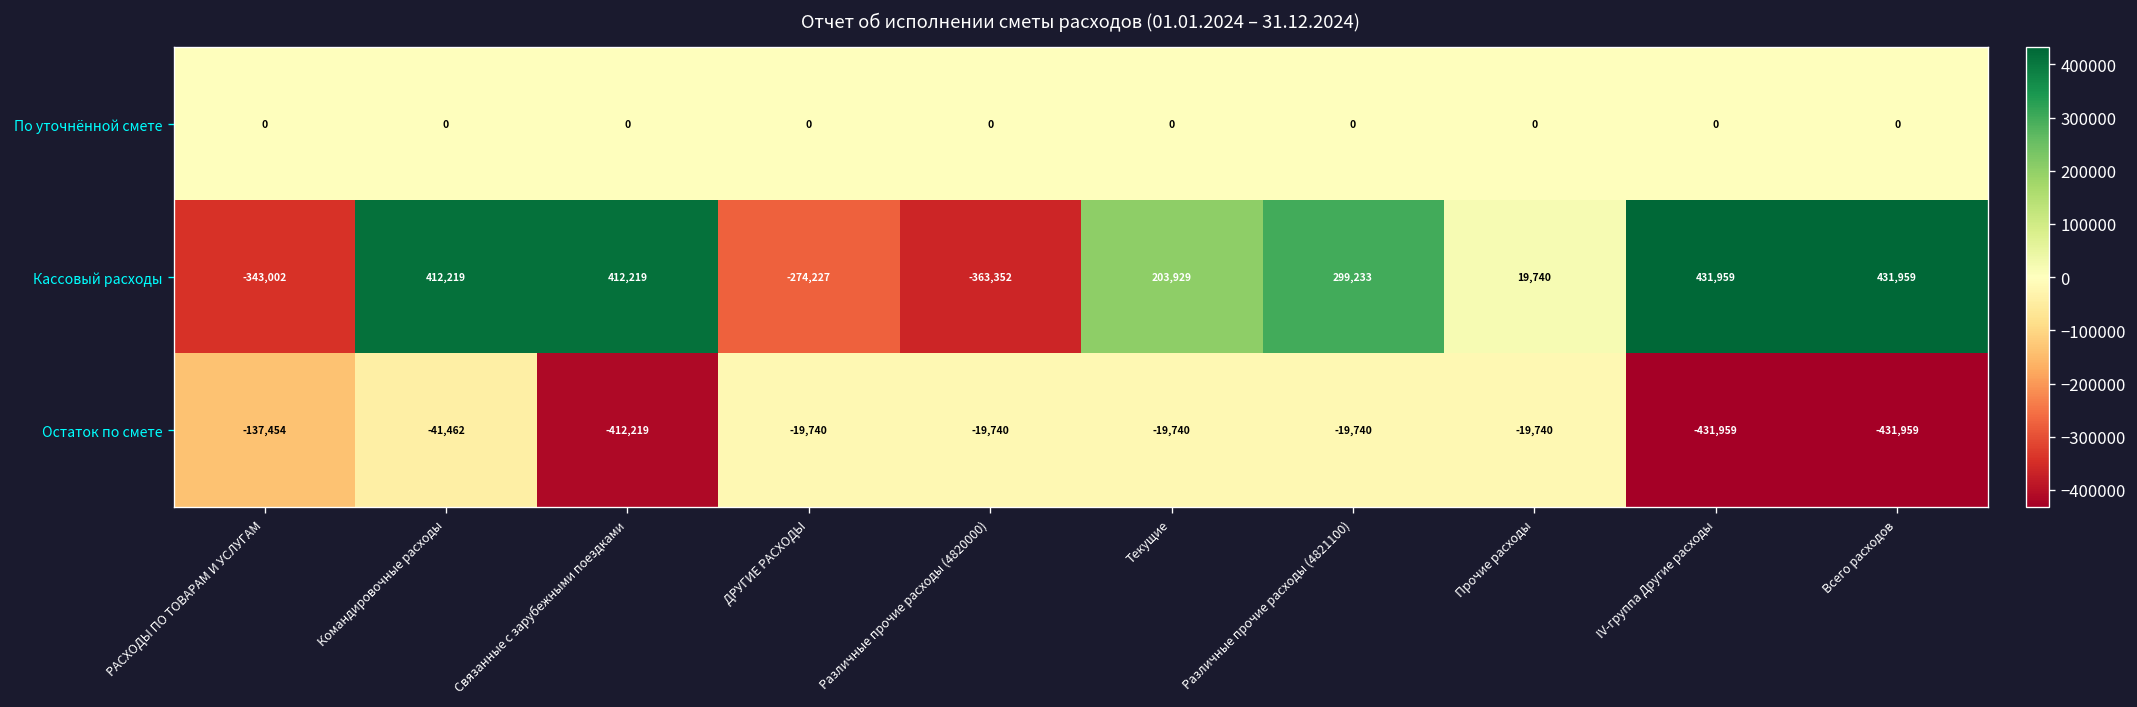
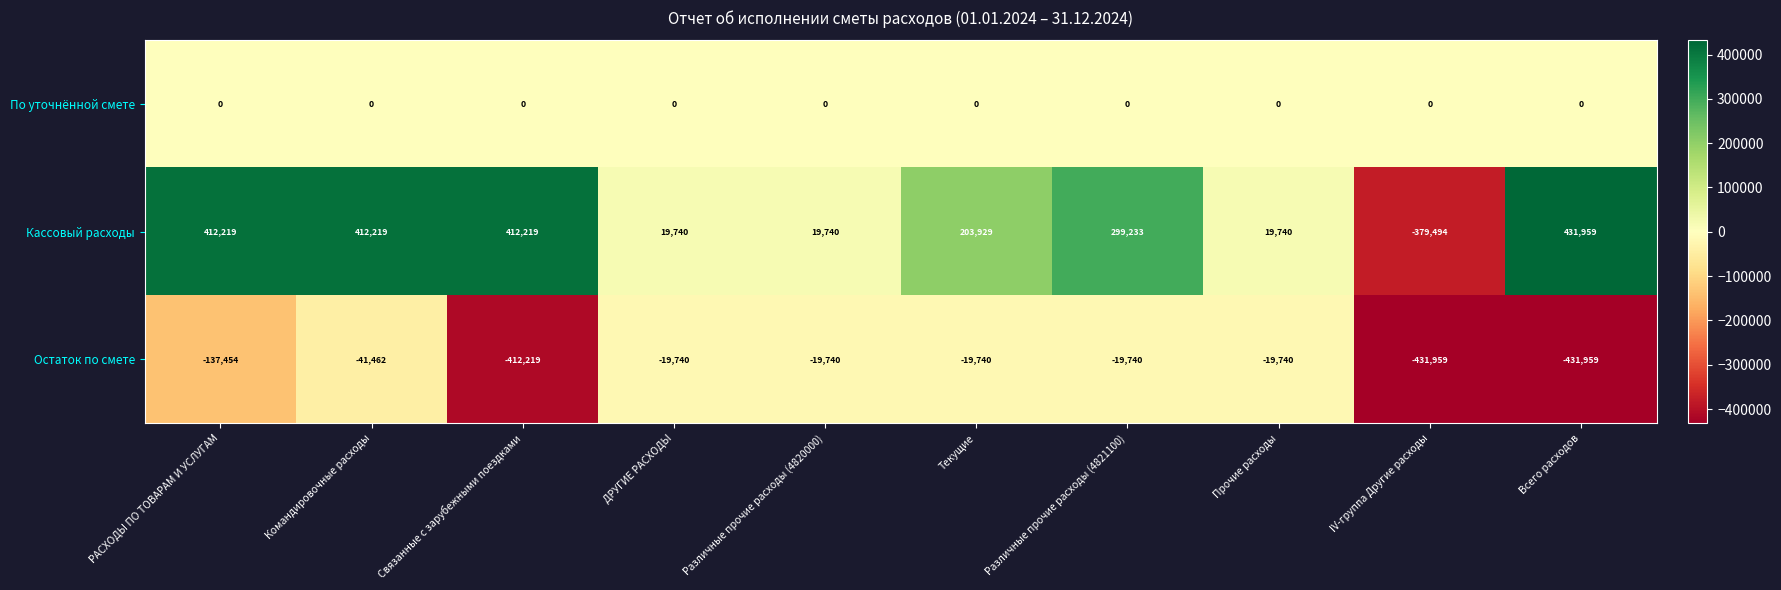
  {
    "По уточнённой смете": {
      "РАСХОДЫ ПО ТОВАРАМ И УСЛУГАМ": "0",
      "Командировочные расходы": "0",
      "Связанные с зарубежными поездками": "0",
      "ДРУГИЕ РАСХОДЫ": "0",
      "Различные прочие расходы (4820000)": "0",
      "Текущие": "0",
      "Различные прочие расходы (4821100)": "0",
      "Прочие расходы": "0",
      "IV-группа Другие расходы": "0",
      "Всего расходов": "0"
    },
    "Кассовый расходы": {
-     "РАСХОДЫ ПО ТОВАРАМ И УСЛУГАМ": "-343,002",
+     "РАСХОДЫ ПО ТОВАРАМ И УСЛУГАМ": "412,219",
      "Командировочные расходы": "412,219",
      "Связанные с зарубежными поездками": "412,219",
-     "ДРУГИЕ РАСХОДЫ": "-274,227",
-     "Различные прочие расходы (4820000)": "-363,352",
+     "ДРУГИЕ РАСХОДЫ": "19,740",
+     "Различные прочие расходы (4820000)": "19,740",
      "Текущие": "203,929",
      "Различные прочие расходы (4821100)": "299,233",
      "Прочие расходы": "19,740",
-     "IV-группа Другие расходы": "431,959",
+     "IV-группа Другие расходы": "-379,494",
      "Всего расходов": "431,959"
    },
    "Остаток по смете": {
      "РАСХОДЫ ПО ТОВАРАМ И УСЛУГАМ": "-137,454",
      "Командировочные расходы": "-41,462",
      "Связанные с зарубежными поездками": "-412,219",
      "ДРУГИЕ РАСХОДЫ": "-19,740",
      "Различные прочие расходы (4820000)": "-19,740",
      "Текущие": "-19,740",
      "Различные прочие расходы (4821100)": "-19,740",
      "Прочие расходы": "-19,740",
      "IV-группа Другие расходы": "-431,959",
      "Всего расходов": "-431,959"
    }
  }
